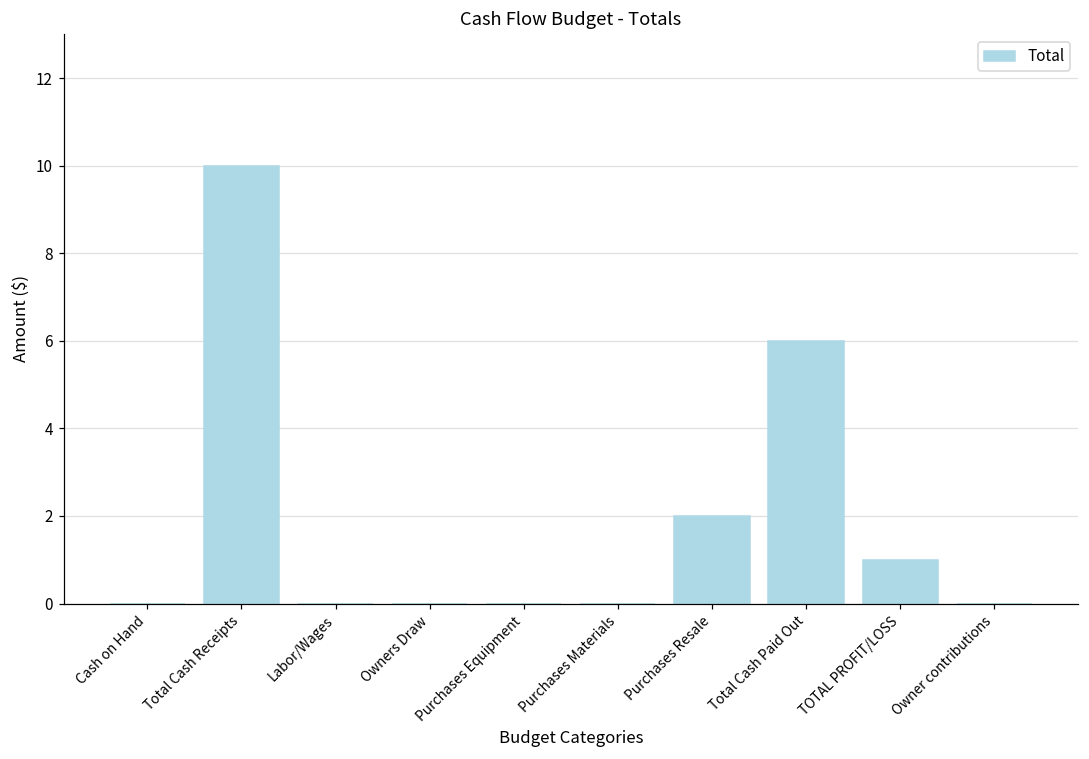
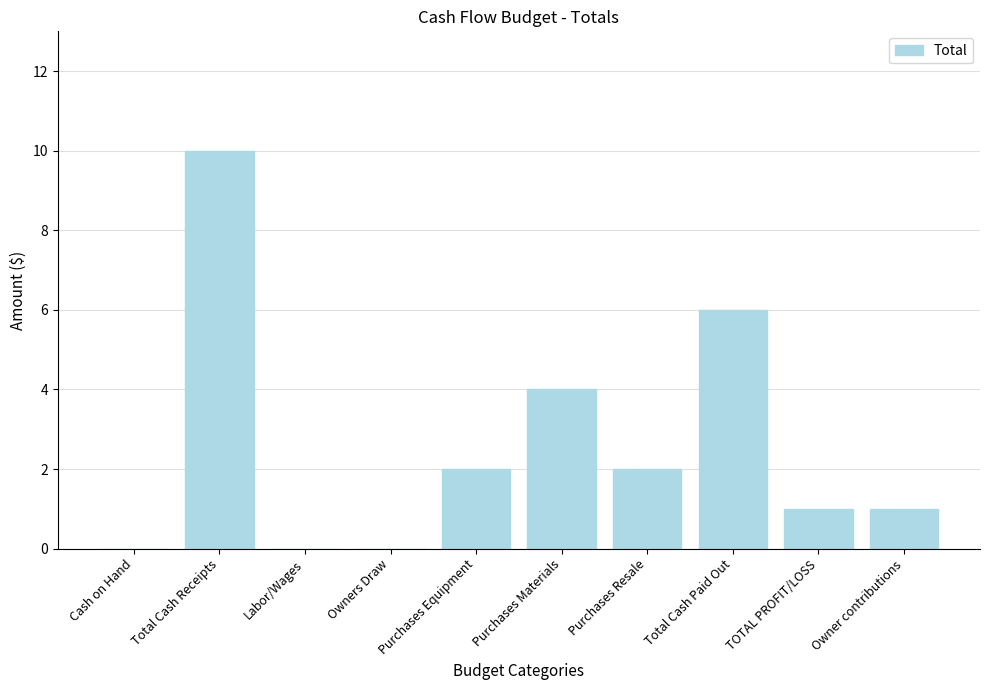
  {
    "Cash on Hand": 0,
    "Total Cash Receipts": 10,
    "Labor/Wages": 0,
    "Owners Draw": 0,
-   "Purchases Equipment": 0,
-   "Purchases Materials": 0,
+   "Purchases Equipment": 2,
+   "Purchases Materials": 4,
    "Purchases Resale": 2,
    "Total Cash Paid Out": 6,
    "TOTAL PROFIT/LOSS": 1,
-   "Owner contributions": 0
+   "Owner contributions": 1
  }
